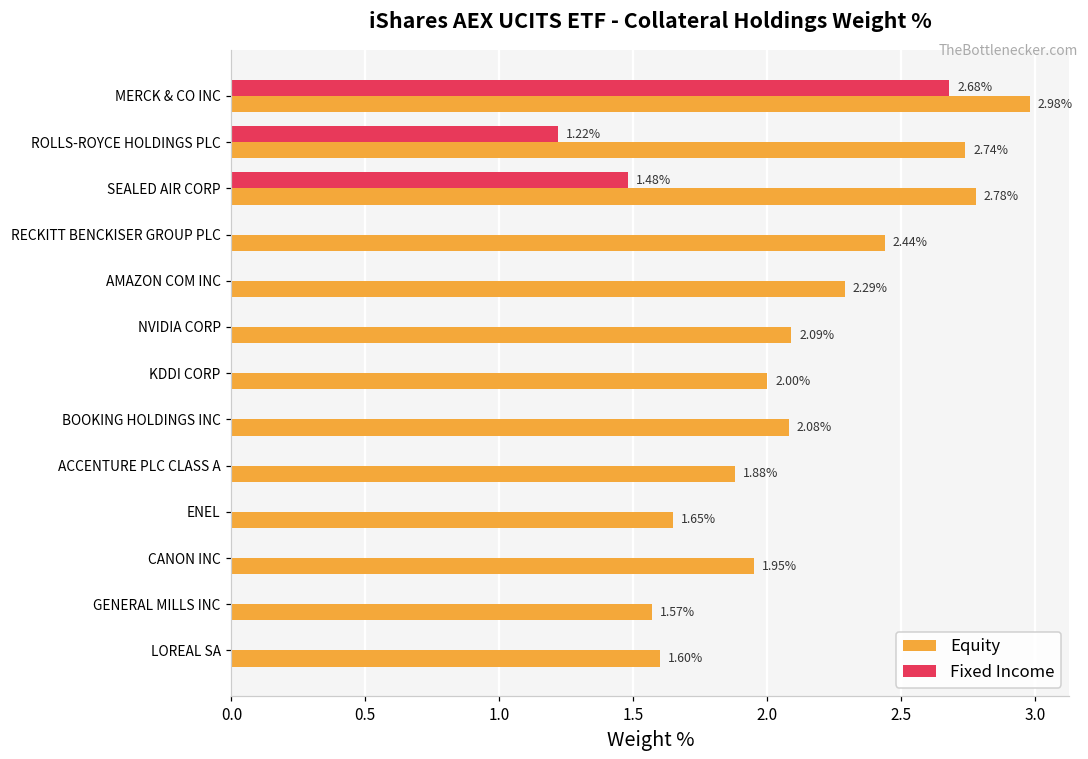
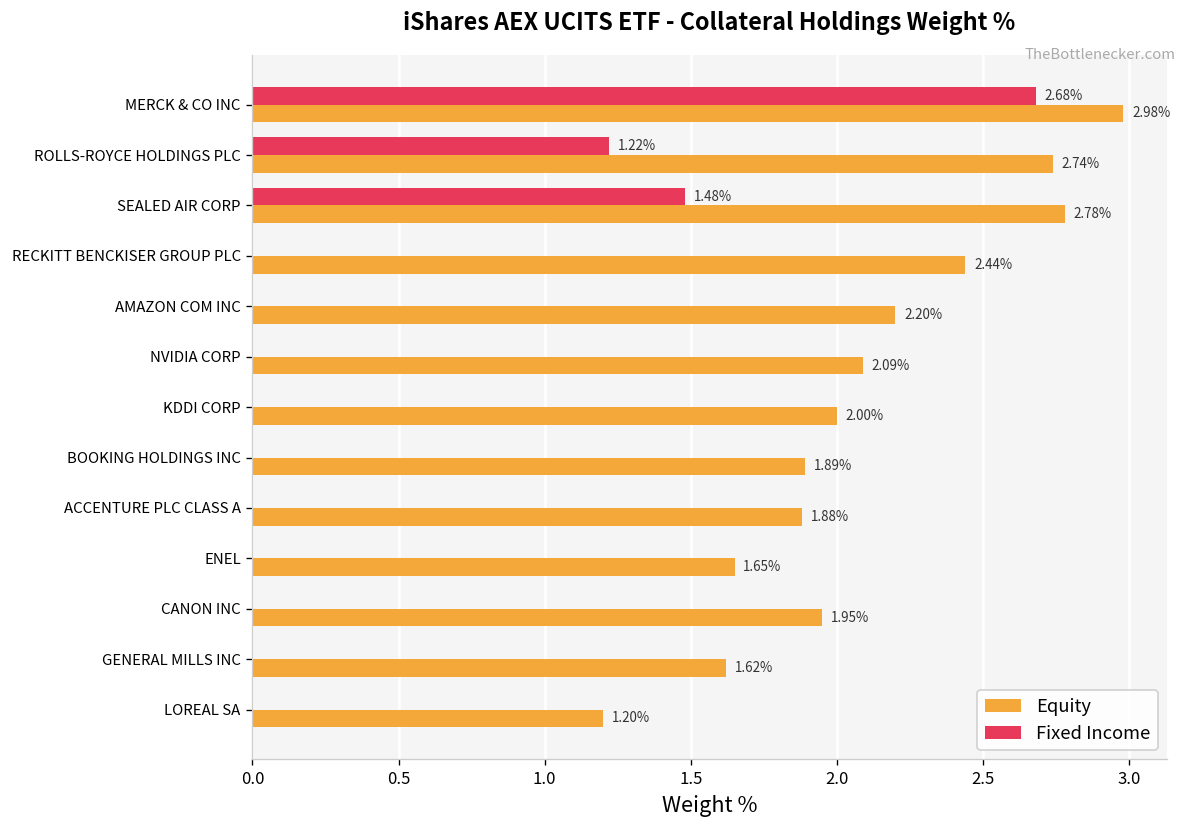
  {
    "Equity": {
      "MERCK & CO INC": "2.98%",
      "ROLLS-ROYCE HOLDINGS PLC": "2.74%",
      "SEALED AIR CORP": "2.78%",
      "RECKITT BENCKISER GROUP PLC": "2.44%",
-     "AMAZON COM INC": "2.29%",
+     "AMAZON COM INC": "2.20%",
      "NVIDIA CORP": "2.09%",
      "KDDI CORP": "2.00%",
-     "BOOKING HOLDINGS INC": "2.08%",
+     "BOOKING HOLDINGS INC": "1.89%",
      "ACCENTURE PLC CLASS A": "1.88%",
      "ENEL": "1.65%",
      "CANON INC": "1.95%",
-     "GENERAL MILLS INC": "1.57%",
-     "LOREAL SA": "1.60%"
+     "GENERAL MILLS INC": "1.62%",
+     "LOREAL SA": "1.20%"
    },
    "Fixed Income": {
      "MERCK & CO INC": "2.68%",
      "ROLLS-ROYCE HOLDINGS PLC": "1.22%",
      "SEALED AIR CORP": "1.48%"
    }
  }
